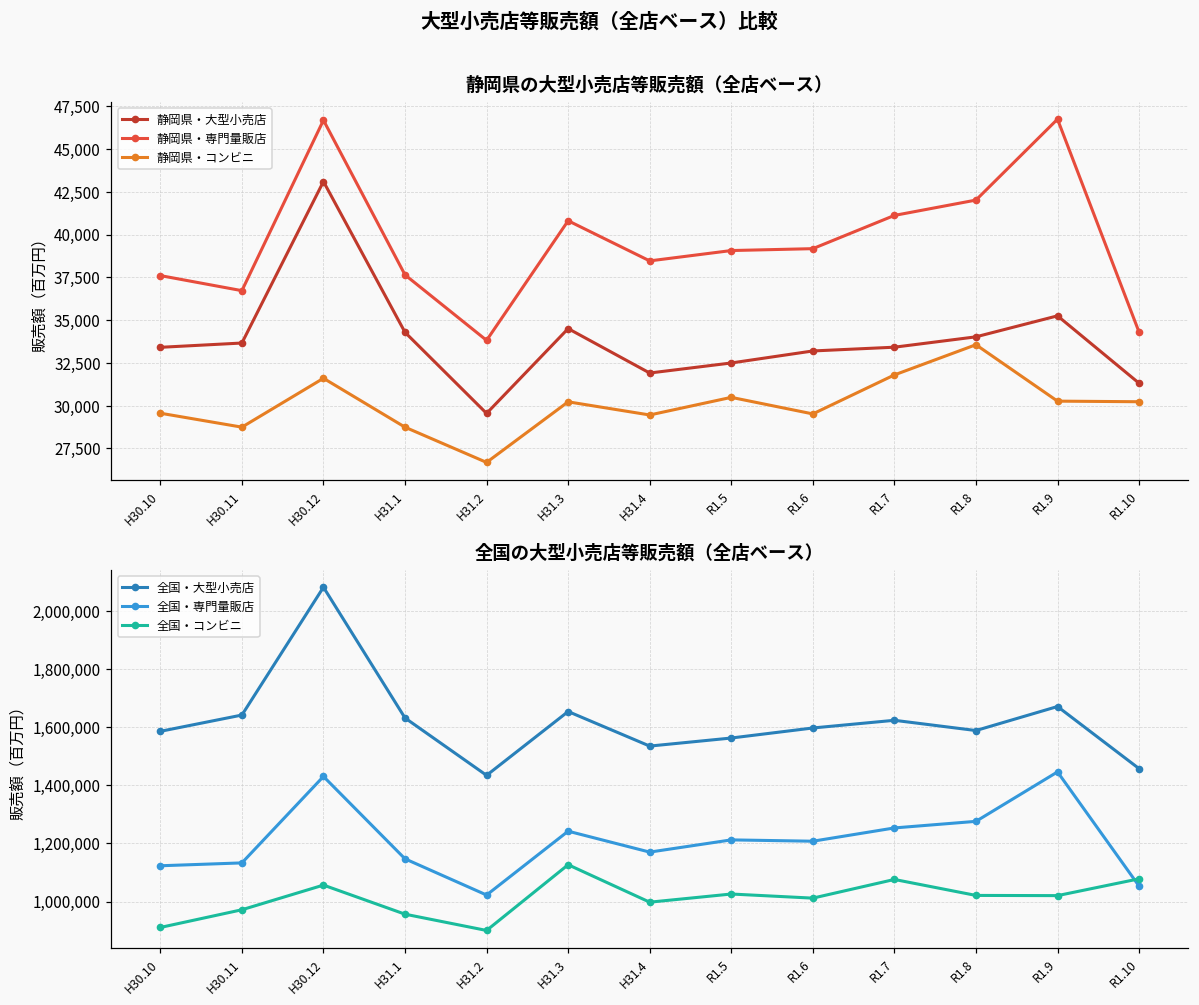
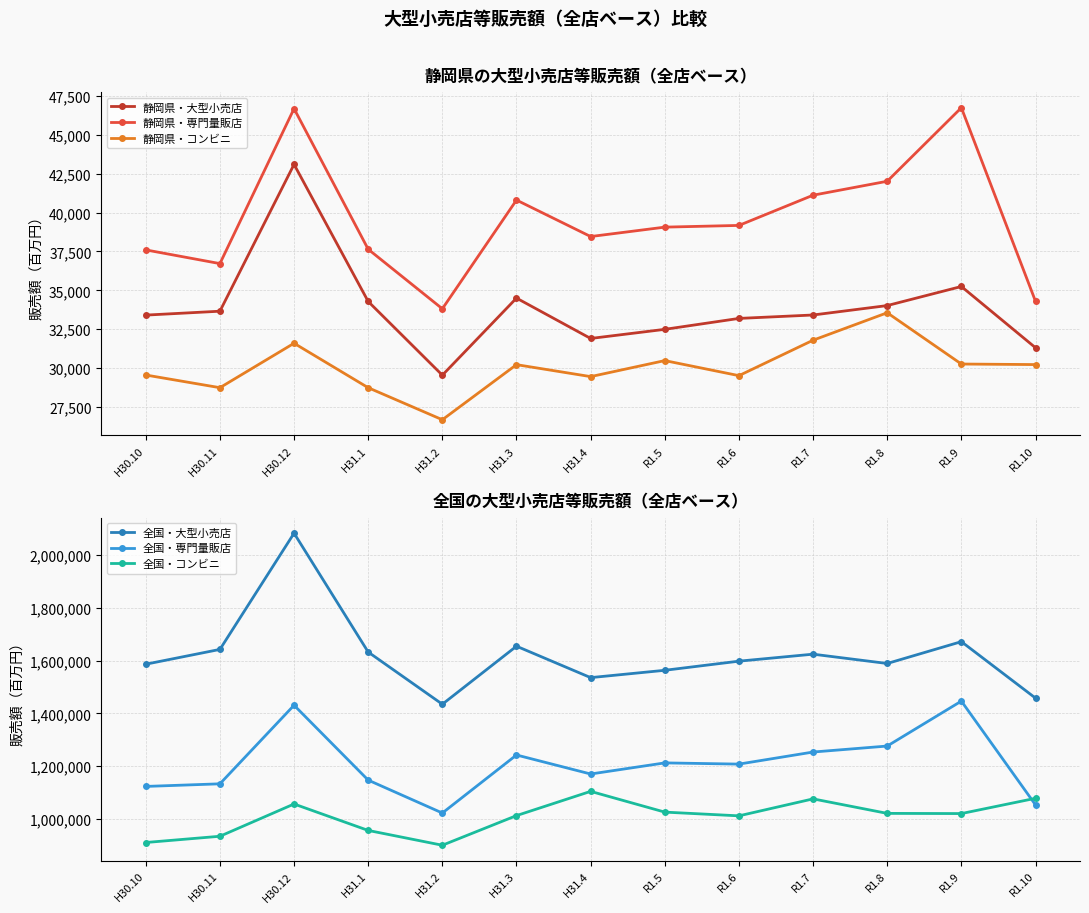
  {
    "全国の大型小売店等販売額（全店ベース）": {
      "全国・コンビニ": {
        "H30.10": "910,000",
-       "H30.11": "970,000",
+       "H30.11": "930,000",
        "H30.12": "1,060,000",
        "H31.1": "960,000",
        "H31.2": "900,000",
-       "H31.3": "1,130,000",
-       "H31.4": "1,000,000",
+       "H31.3": "1,010,000",
+       "H31.4": "1,100,000",
        "R1.5": "1,030,000",
        "R1.6": "1,010,000",
        "R1.7": "1,080,000",
        "R1.8": "1,020,000",
        "R1.9": "1,020,000",
        "R1.10": "1,080,000"
      }
    }
  }
